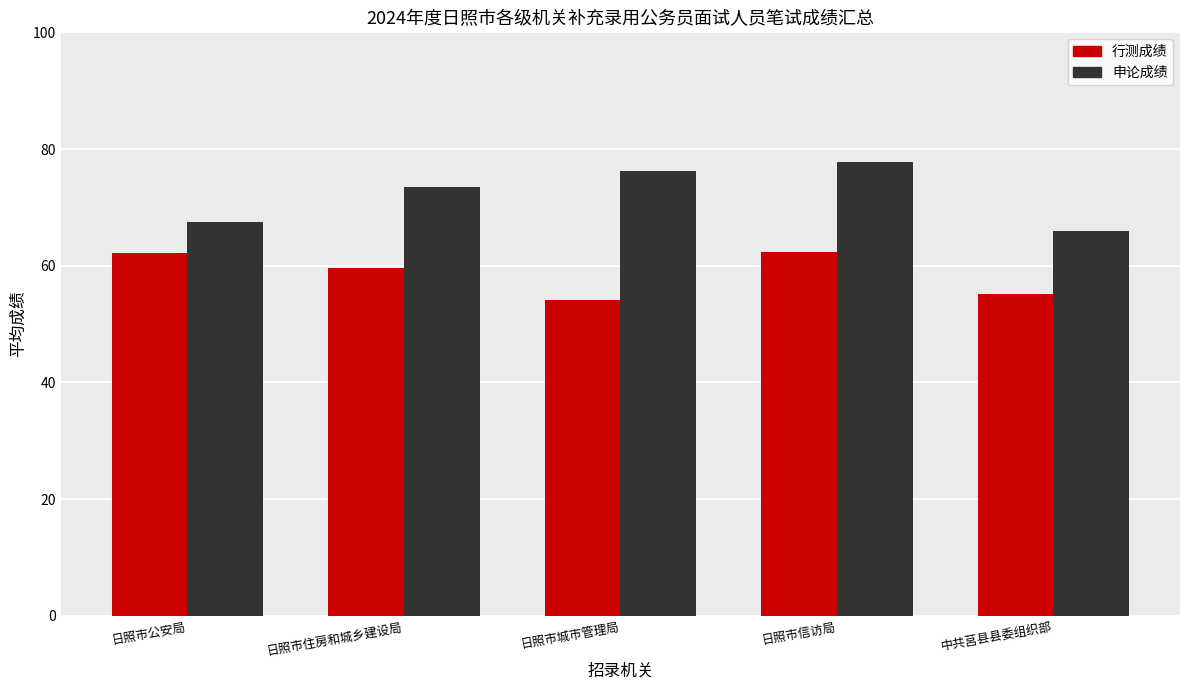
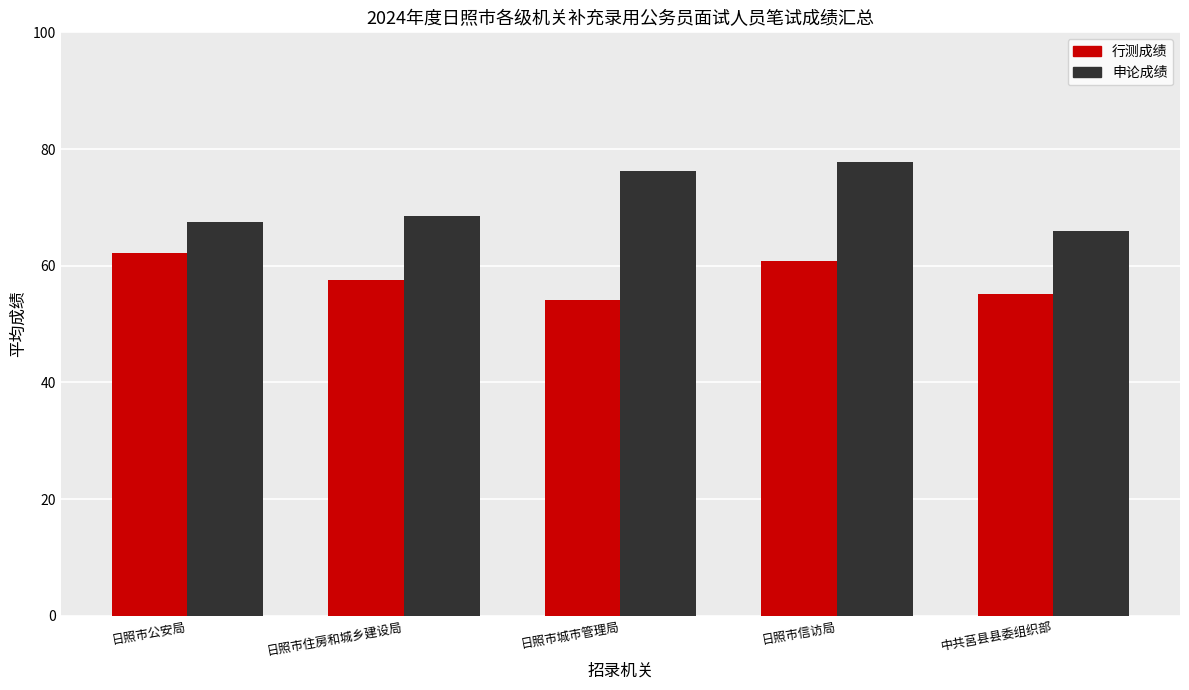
  {
    "行测成绩": {
      "日照市公安局": 62,
-     "日照市住房和城乡建设局": 60,
+     "日照市住房和城乡建设局": 57,
      "日照市城市管理局": 54,
-     "日照市信访局": 62,
+     "日照市信访局": 61,
      "中共莒县县委组织部": 55
    },
    "申论成绩": {
      "日照市公安局": 68,
-     "日照市住房和城乡建设局": 73,
+     "日照市住房和城乡建设局": 69,
      "日照市城市管理局": 76,
      "日照市信访局": 78,
      "中共莒县县委组织部": 66
    }
  }
